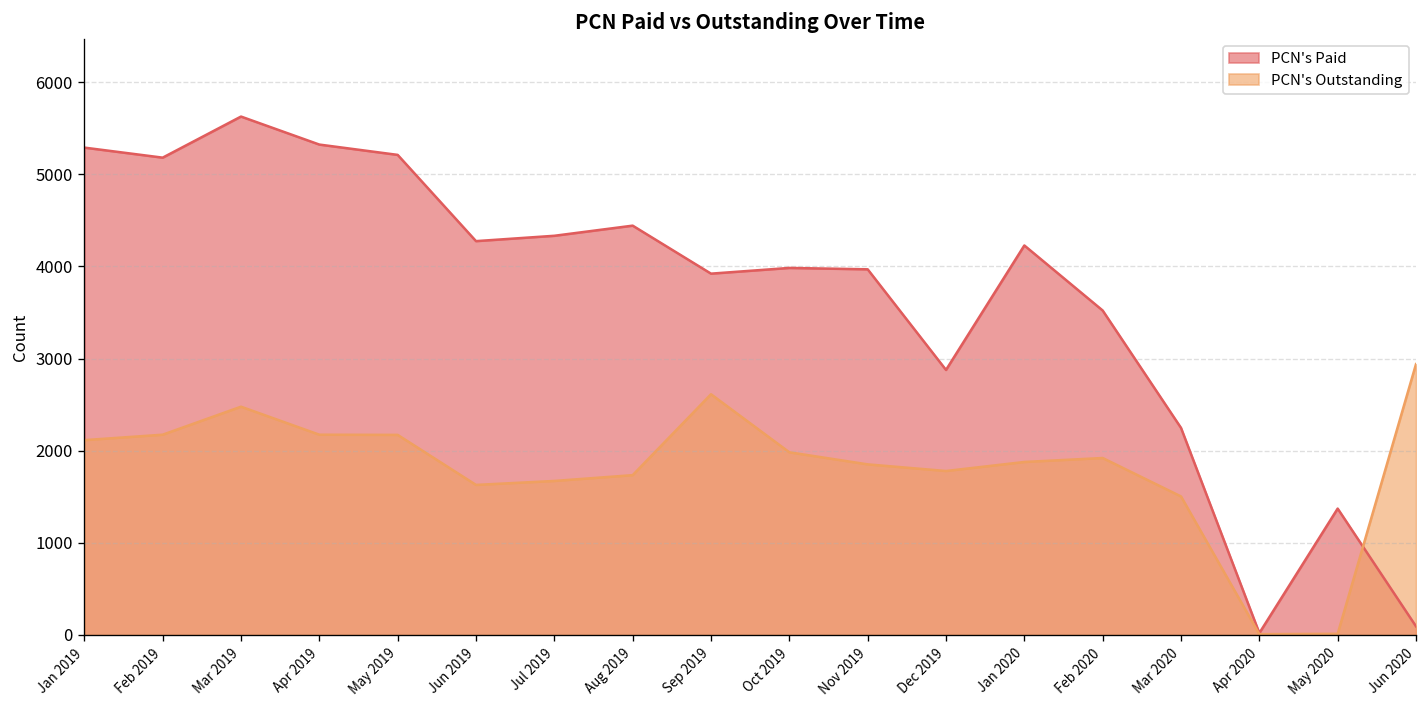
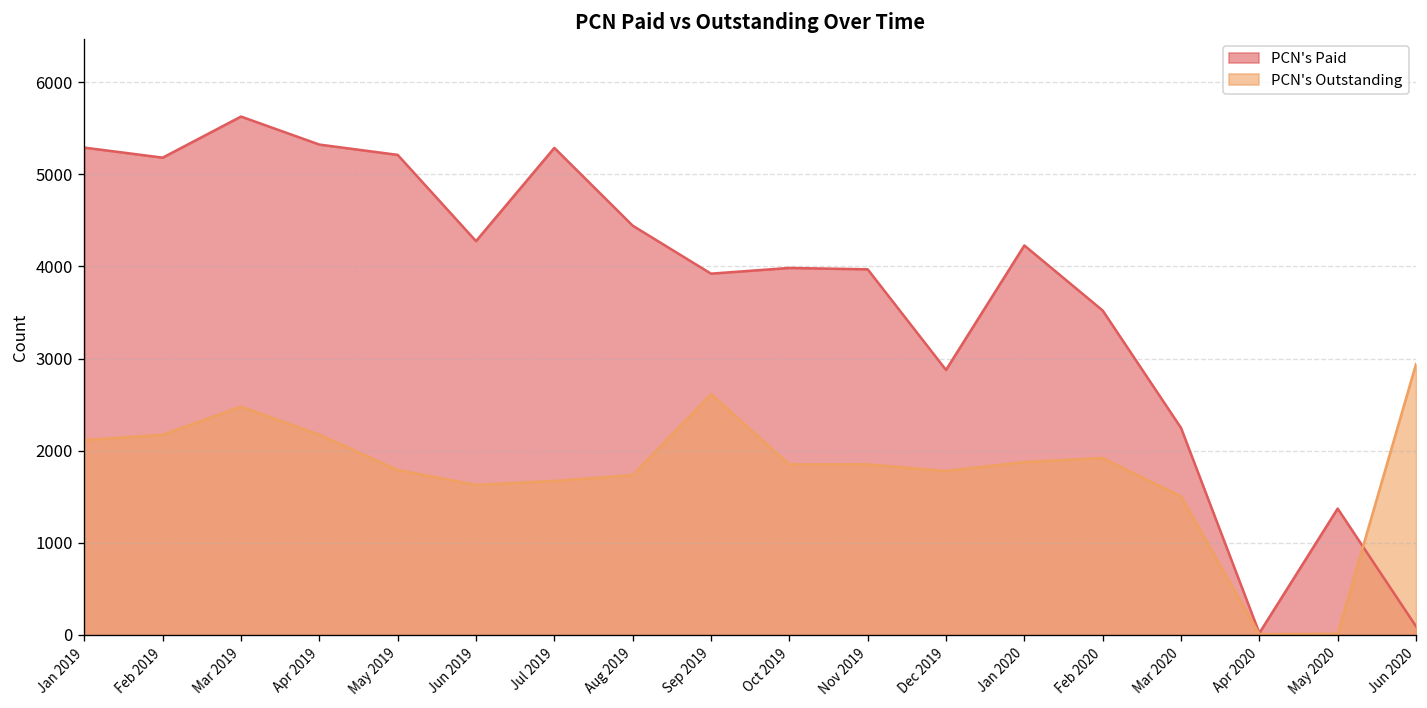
  {
    "PCN's Paid": {
      "Jan 2019": 5300,
      "Feb 2019": 5200,
      "Mar 2019": 5600,
      "Apr 2019": 5300,
      "May 2019": 5200,
      "Jun 2019": 4300,
-     "Jul 2019": 4300,
+     "Jul 2019": 5300,
      "Aug 2019": 4400,
      "Sep 2019": 3900,
      "Oct 2019": 4000,
      "Nov 2019": 4000,
      "Dec 2019": 2900,
      "Jan 2020": 4200,
      "Feb 2020": 3500,
      "Mar 2020": 2200,
      "May 2020": 1400,
      "Jun 2020": 100
    },
    "PCN's Outstanding": {
      "Jan 2019": 2100,
      "Feb 2019": 2200,
      "Mar 2019": 2500,
      "Apr 2019": 2200,
-     "May 2019": 2200,
+     "May 2019": 1800,
      "Jun 2019": 1600,
      "Jul 2019": 1700,
      "Aug 2019": 1700,
      "Sep 2019": 2600,
-     "Oct 2019": 2000,
+     "Oct 2019": 1900,
      "Nov 2019": 1900,
      "Dec 2019": 1800,
      "Jan 2020": 1900,
      "Feb 2020": 1900,
      "Mar 2020": 1500,
      "May 2020": 0,
      "Jun 2020": 2900
    }
  }
